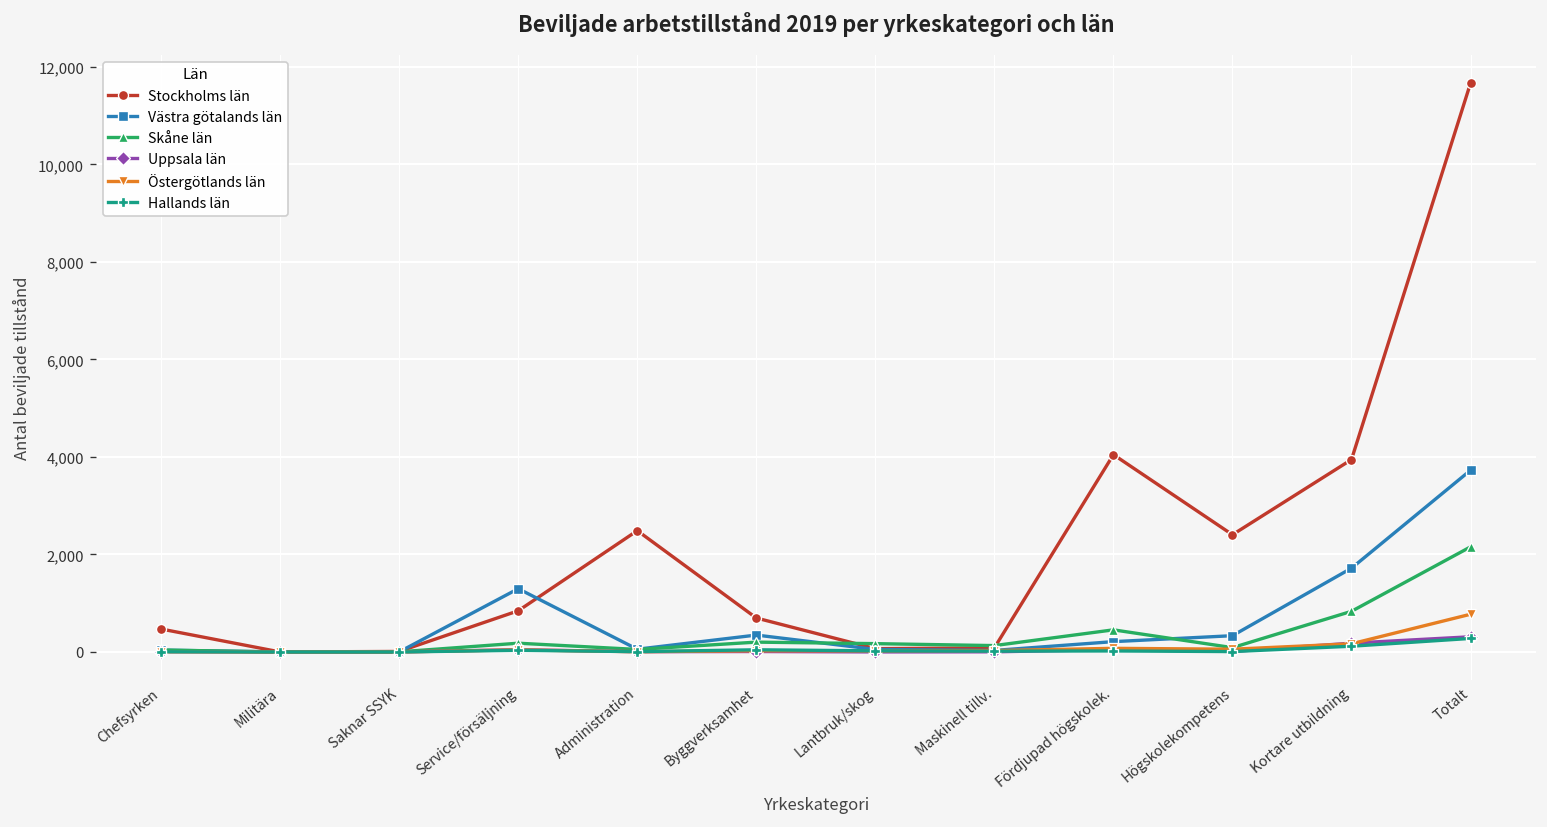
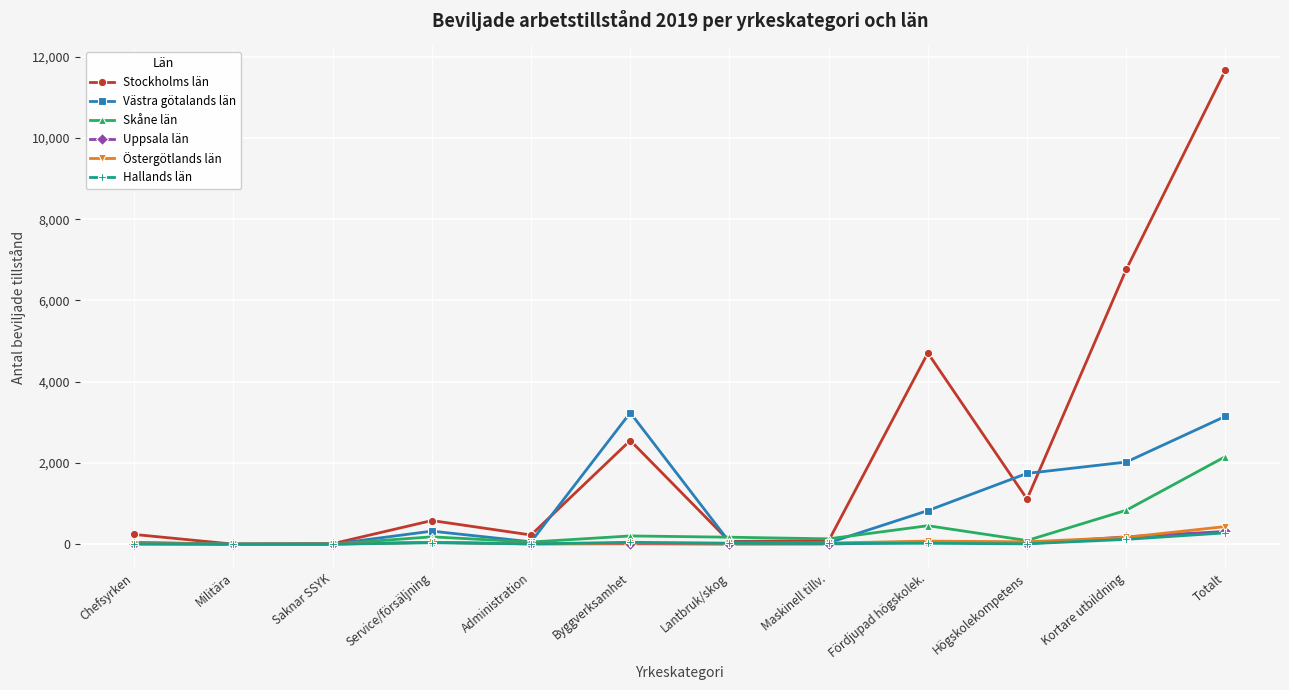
  {
    "Stockholms län": {
-     "Chefsyrken": "500",
-     "Service/försäljning": "800",
-     "Administration": "2,500",
-     "Byggverksamhet": "700",
-     "Fördjupad högskolek.": "4,000",
-     "Högskolekompetens": "2,400",
-     "Kortare utbildning": "3,900",
+     "Chefsyrken": "200",
+     "Service/försäljning": "600",
+     "Administration": "200",
+     "Byggverksamhet": "2,600",
+     "Fördjupad högskolek.": "4,700",
+     "Högskolekompetens": "1,100",
+     "Kortare utbildning": "6,800",
      "Totalt": "11,700"
    },
    "Västra götalands län": {
-     "Service/försäljning": "1,300",
-     "Byggverksamhet": "300",
-     "Fördjupad högskolek.": "200",
-     "Högskolekompetens": "300",
-     "Kortare utbildning": "1,700",
-     "Totalt": "3,700"
+     "Service/försäljning": "300",
+     "Byggverksamhet": "3,200",
+     "Fördjupad högskolek.": "800",
+     "Högskolekompetens": "1,700",
+     "Kortare utbildning": "2,000",
+     "Totalt": "3,100"
    },
    "Östergötlands län": {
-     "Totalt": "800"
+     "Totalt": "400"
    }
  }
